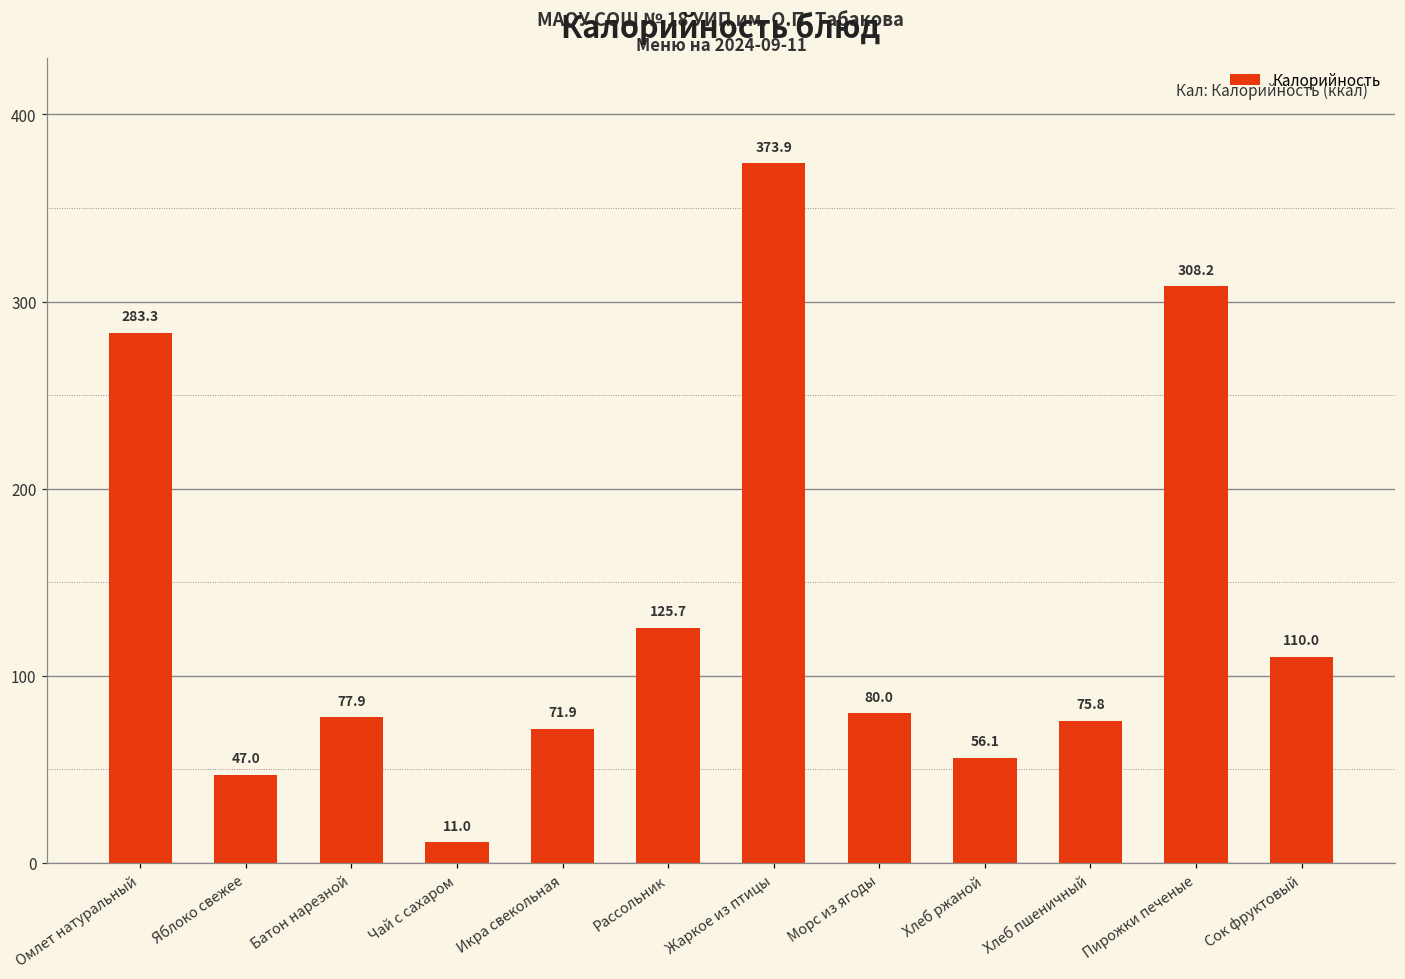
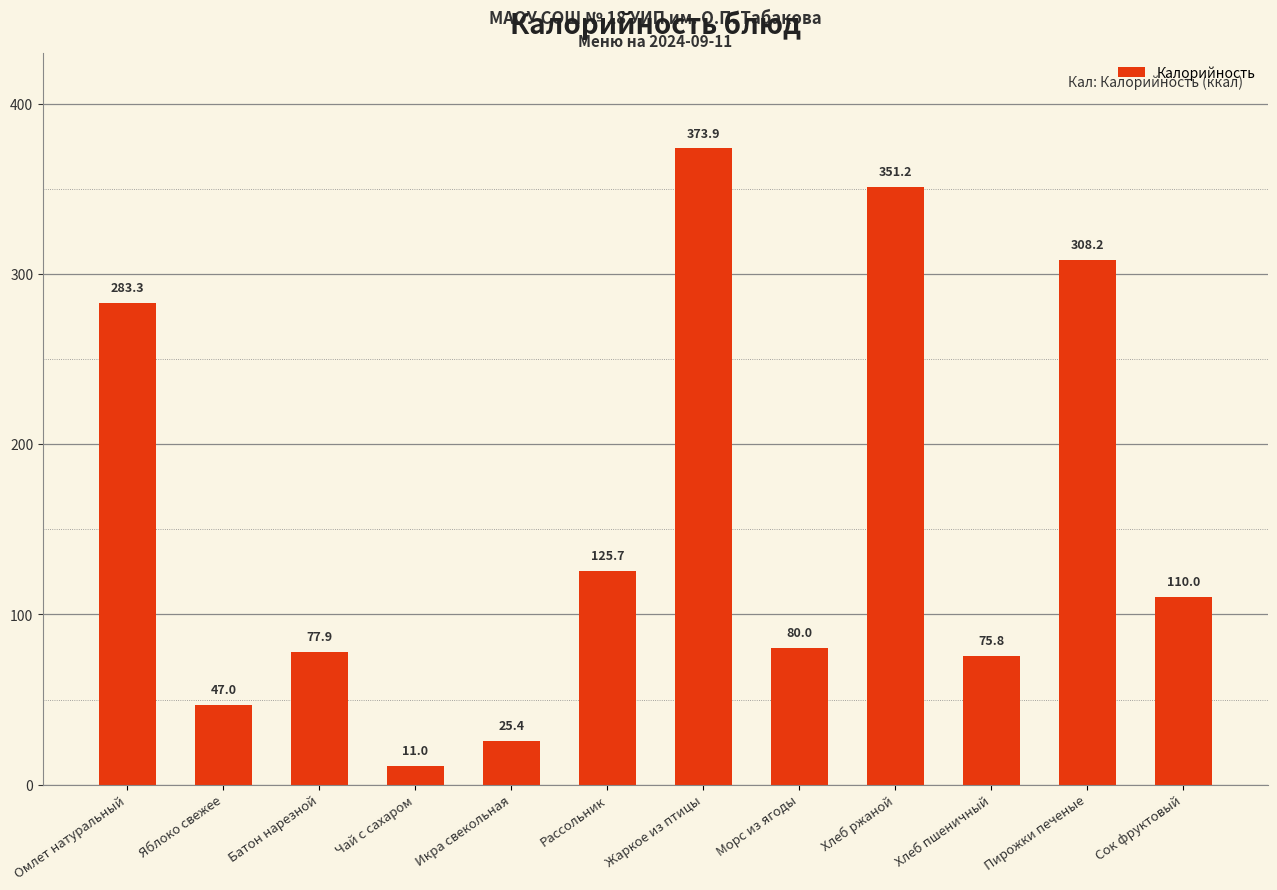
  {
    "Омлет натуральный": 283.3,
    "Яблоко свежее": 47.0,
    "Батон нарезной": 77.9,
    "Чай с сахаром": 11.0,
-   "Икра свекольная": 71.9,
+   "Икра свекольная": 25.4,
    "Рассольник": 125.7,
    "Жаркое из птицы": 373.9,
    "Морс из ягоды": 80.0,
-   "Хлеб ржаной": 56.1,
+   "Хлеб ржаной": 351.2,
    "Хлеб пшеничный": 75.8,
    "Пирожки печеные": 308.2,
    "Сок фруктовый": 110.0
  }
